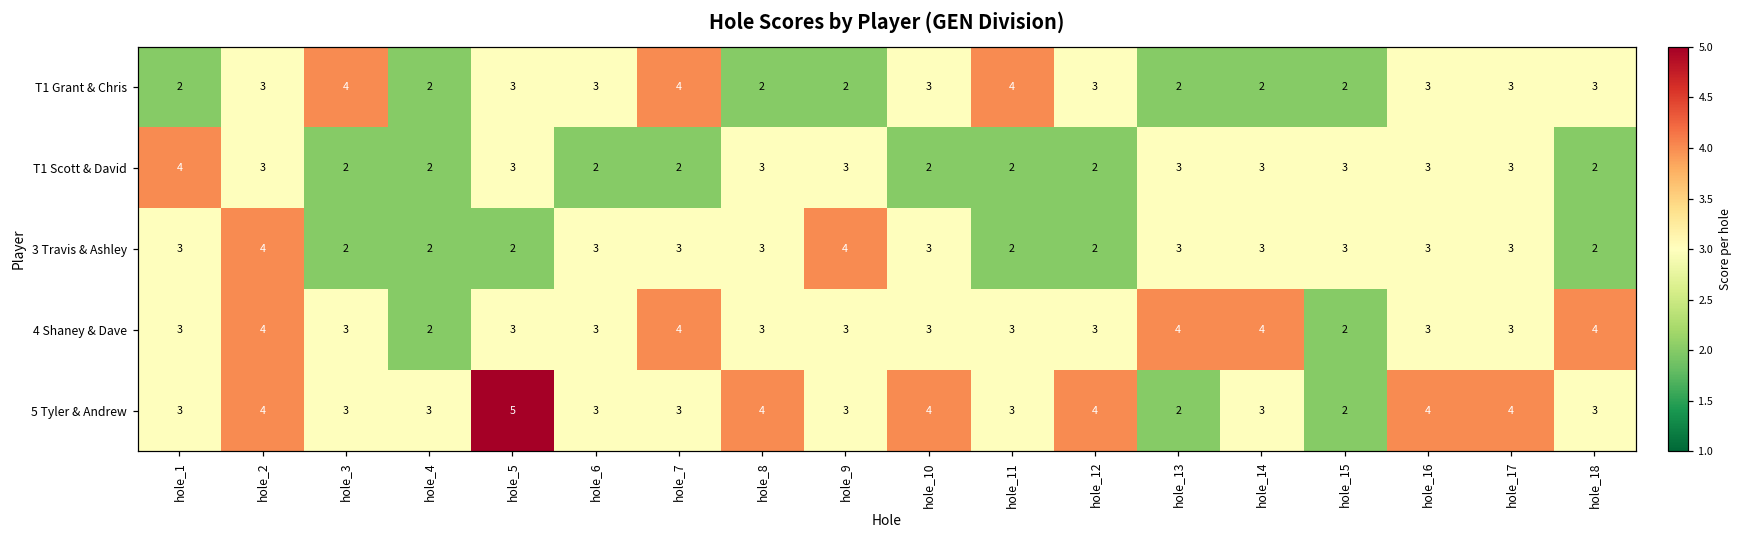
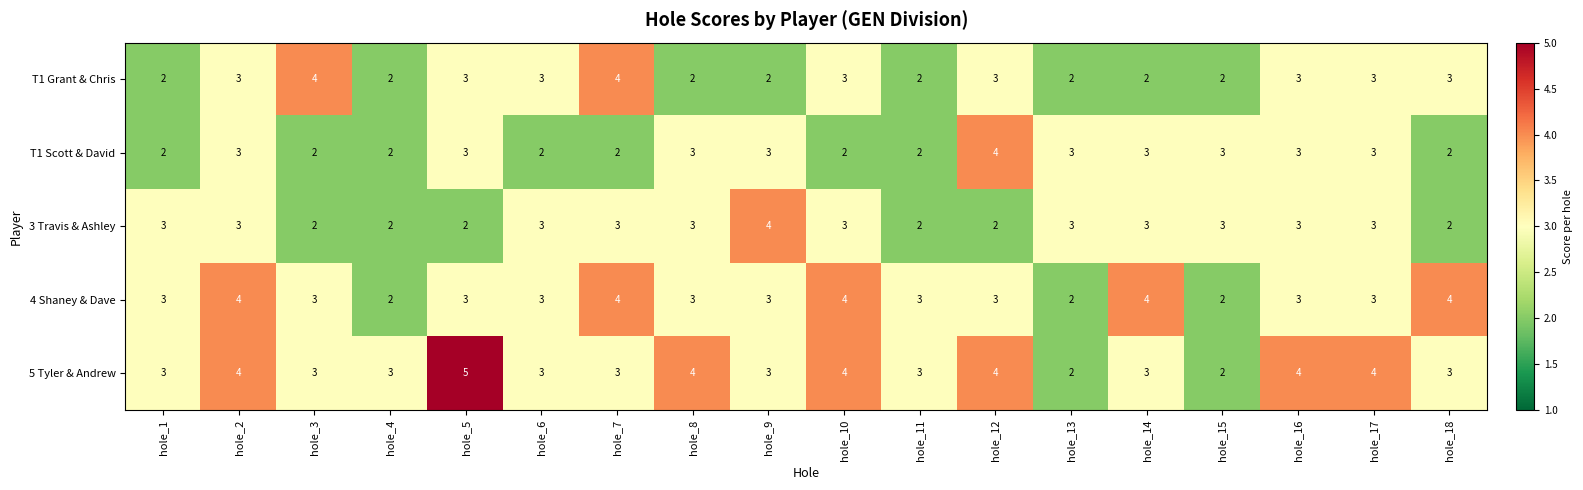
  {
    "T1 Grant & Chris": {
      "hole_1": 2,
      "hole_2": 3,
      "hole_3": 4,
      "hole_4": 2,
      "hole_5": 3,
      "hole_6": 3,
      "hole_7": 4,
      "hole_8": 2,
      "hole_9": 2,
      "hole_10": 3,
-     "hole_11": 4,
+     "hole_11": 2,
      "hole_12": 3,
      "hole_13": 2,
      "hole_14": 2,
      "hole_15": 2,
      "hole_16": 3,
      "hole_17": 3,
      "hole_18": 3
    },
    "T1 Scott & David": {
-     "hole_1": 4,
+     "hole_1": 2,
      "hole_2": 3,
      "hole_3": 2,
      "hole_4": 2,
      "hole_5": 3,
      "hole_6": 2,
      "hole_7": 2,
      "hole_8": 3,
      "hole_9": 3,
      "hole_10": 2,
      "hole_11": 2,
-     "hole_12": 2,
+     "hole_12": 4,
      "hole_13": 3,
      "hole_14": 3,
      "hole_15": 3,
      "hole_16": 3,
      "hole_17": 3,
      "hole_18": 2
    },
    "3 Travis & Ashley": {
      "hole_1": 3,
-     "hole_2": 4,
+     "hole_2": 3,
      "hole_3": 2,
      "hole_4": 2,
      "hole_5": 2,
      "hole_6": 3,
      "hole_7": 3,
      "hole_8": 3,
      "hole_9": 4,
      "hole_10": 3,
      "hole_11": 2,
      "hole_12": 2,
      "hole_13": 3,
      "hole_14": 3,
      "hole_15": 3,
      "hole_16": 3,
      "hole_17": 3,
      "hole_18": 2
    },
    "4 Shaney & Dave": {
      "hole_1": 3,
      "hole_2": 4,
      "hole_3": 3,
      "hole_4": 2,
      "hole_5": 3,
      "hole_6": 3,
      "hole_7": 4,
      "hole_8": 3,
      "hole_9": 3,
-     "hole_10": 3,
+     "hole_10": 4,
      "hole_11": 3,
      "hole_12": 3,
-     "hole_13": 4,
+     "hole_13": 2,
      "hole_14": 4,
      "hole_15": 2,
      "hole_16": 3,
      "hole_17": 3,
      "hole_18": 4
    },
    "5 Tyler & Andrew": {
      "hole_1": 3,
      "hole_2": 4,
      "hole_3": 3,
      "hole_4": 3,
      "hole_5": 5,
      "hole_6": 3,
      "hole_7": 3,
      "hole_8": 4,
      "hole_9": 3,
      "hole_10": 4,
      "hole_11": 3,
      "hole_12": 4,
      "hole_13": 2,
      "hole_14": 3,
      "hole_15": 2,
      "hole_16": 4,
      "hole_17": 4,
      "hole_18": 3
    }
  }
